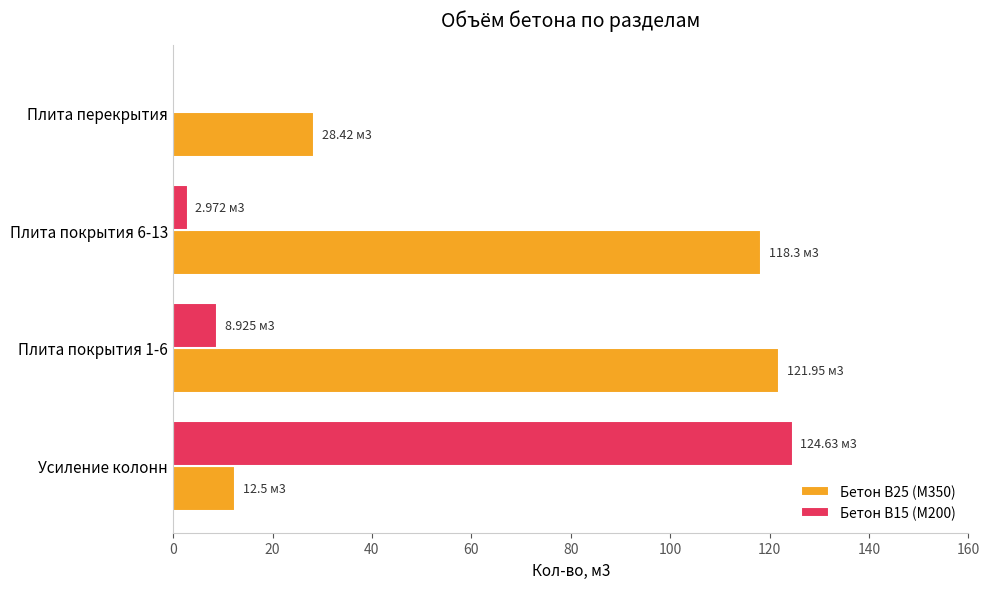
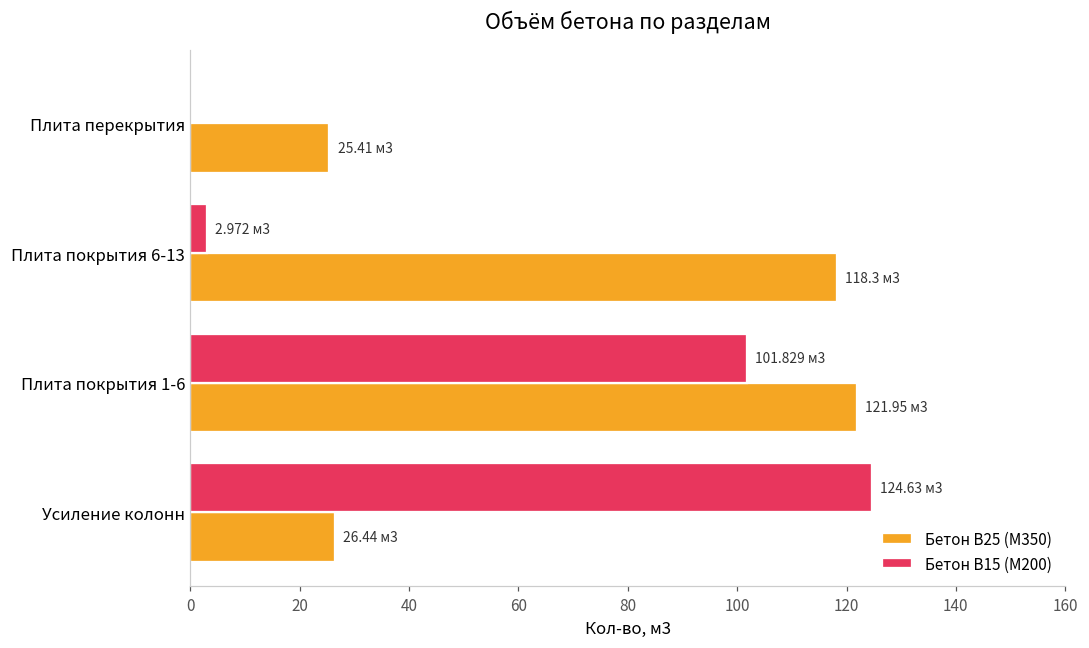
  {
    "Бетон В25 (М350)": {
-     "Плита перекрытия": 28.42,
+     "Плита перекрытия": 25.41,
      "Плита покрытия 6-13": 118.3,
      "Плита покрытия 1-6": 121.95,
-     "Усиление колонн": 12.5
+     "Усиление колонн": 26.44
    },
    "Бетон В15 (М200)": {
      "Плита покрытия 6-13": 2.972,
-     "Плита покрытия 1-6": 8.925,
+     "Плита покрытия 1-6": 101.829,
      "Усиление колонн": 124.63
    }
  }
